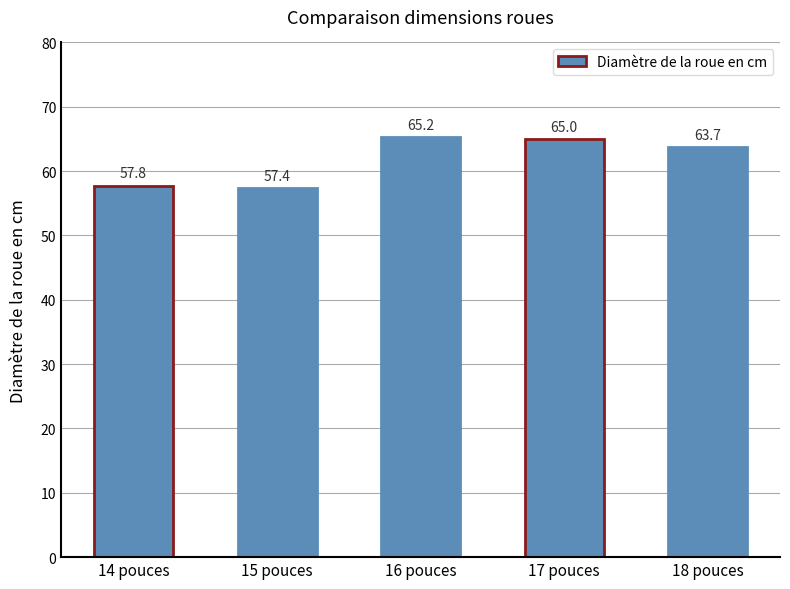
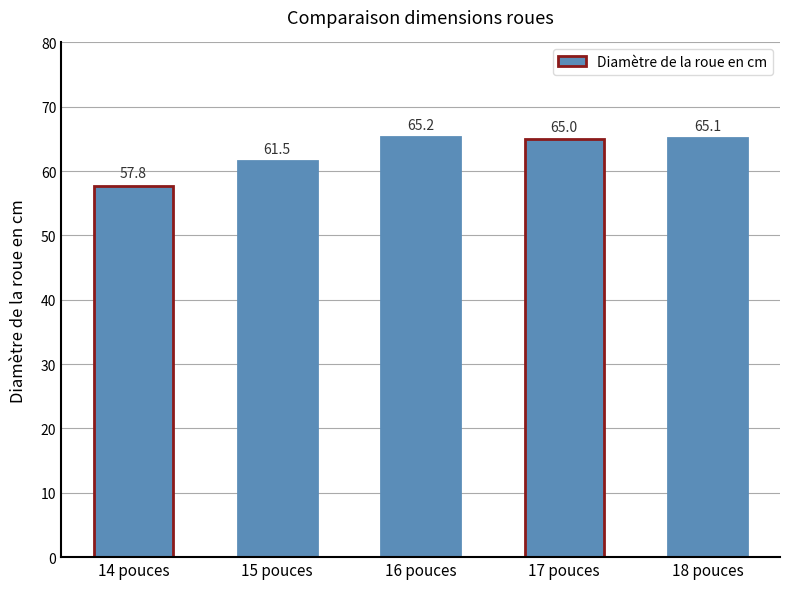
  {
    "14 pouces": 57.8,
-   "15 pouces": 57.4,
+   "15 pouces": 61.5,
    "16 pouces": 65.2,
    "17 pouces": 65.0,
-   "18 pouces": 63.7
+   "18 pouces": 65.1
  }
